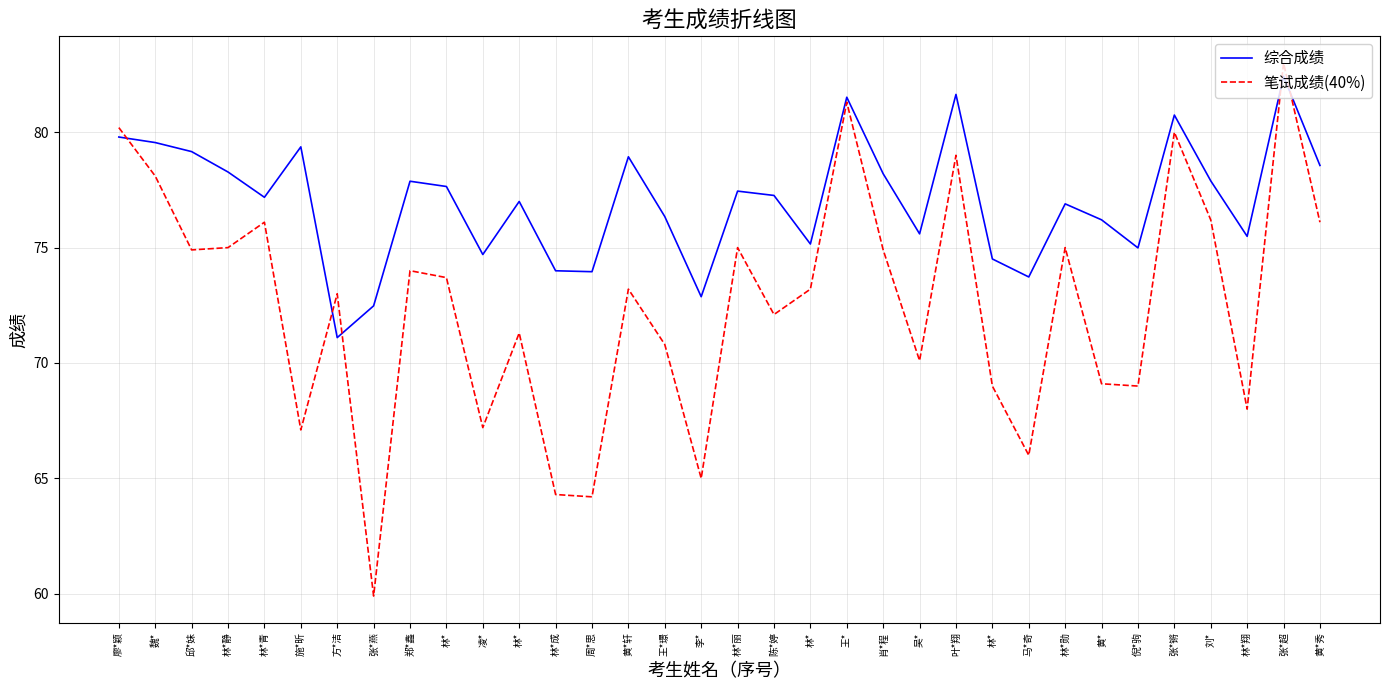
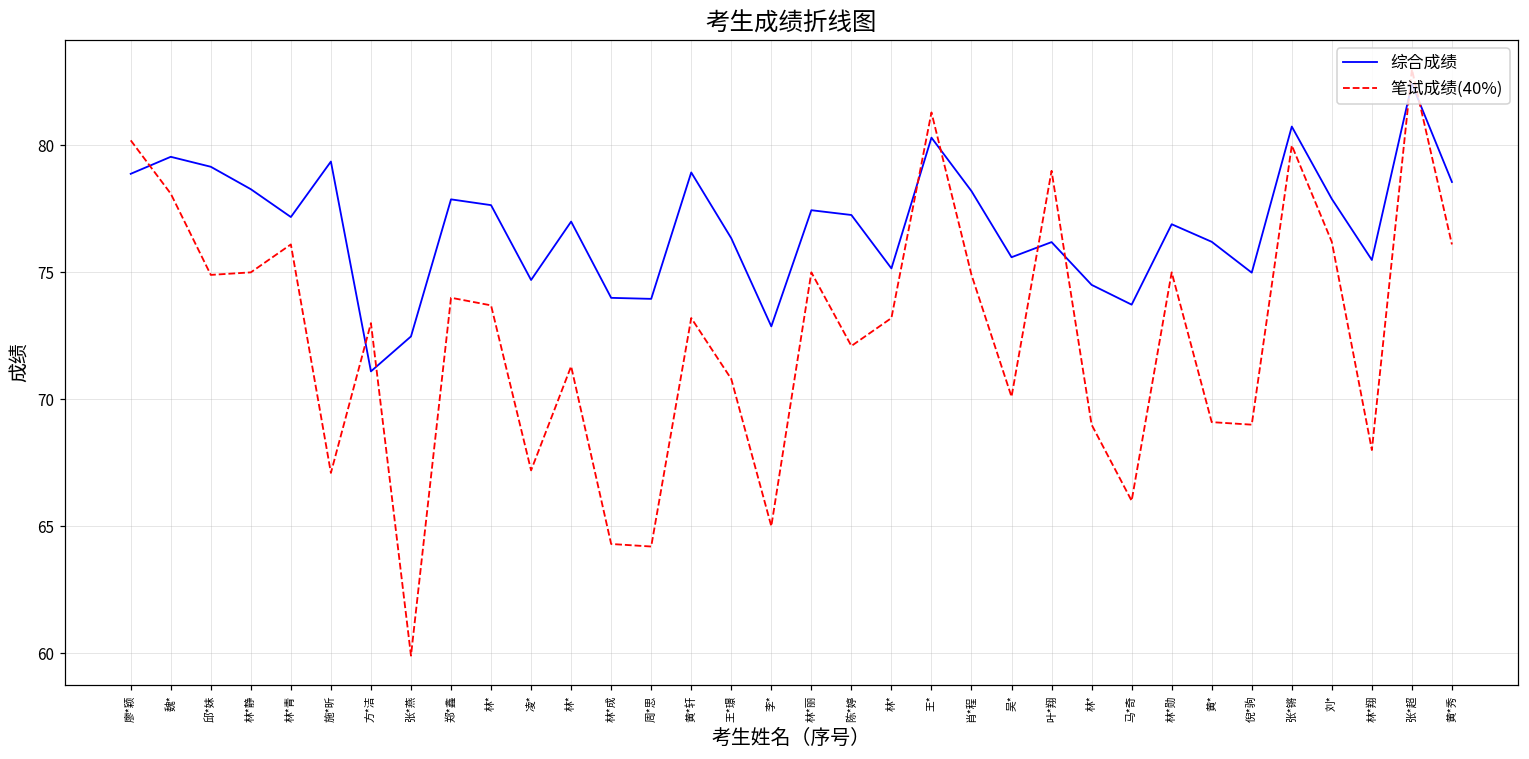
  {
    "综合成绩": {
-     "廖*颖": 79.8,
+     "廖*颖": 78.9,
      "魏*": 79.6,
      "邱*妹": 79.2,
      "林*静": 78.3,
      "林*青": 77.2,
      "施*昕": 79.4,
      "方*洁": 71.1,
      "张*燕": 72.5,
      "郑*鑫": 77.9,
      "凌*": 74.7,
      "林*成": 74.0,
      "周*思": 74.0,
      "黄*轩": 78.9,
      "王*璟": 76.3,
      "李*": 72.9,
      "林*丽": 77.4,
      "陈*婷": 77.3,
-     "王*": 81.5,
+     "王*": 80.3,
      "肖*程": 78.2,
      "吴*": 75.6,
-     "叶*翔": 81.6,
+     "叶*翔": 76.2,
      "马*奇": 73.7,
      "林*勋": 76.9,
      "黄*": 76.2,
      "倪*驹": 75.0,
      "张*锵": 80.7,
      "刘*": 77.9,
      "林*翔": 75.5,
      "黄*秀": 78.6
    },
    "笔试成绩(40%)": {
      "廖*颖": 80.2,
      "魏*": 78.1,
      "邱*妹": 74.9,
      "林*静": 75.0,
      "林*青": 76.1,
      "施*昕": 67.1,
      "方*洁": 73.0,
      "张*燕": 59.9,
      "郑*鑫": 74.0,
      "凌*": 67.2,
      "林*成": 64.3,
      "周*思": 64.2,
      "黄*轩": 73.2,
      "王*璟": 70.8,
      "李*": 65.0,
      "林*丽": 75.0,
      "陈*婷": 72.1,
      "王*": 81.3,
      "肖*程": 74.9,
      "吴*": 70.1,
      "叶*翔": 79.0,
      "马*奇": 66.0,
      "林*勋": 75.0,
      "黄*": 69.1,
      "倪*驹": 69.0,
      "张*锵": 80.0,
      "刘*": 76.2,
      "林*翔": 68.0,
      "黄*秀": 76.1
    }
  }
